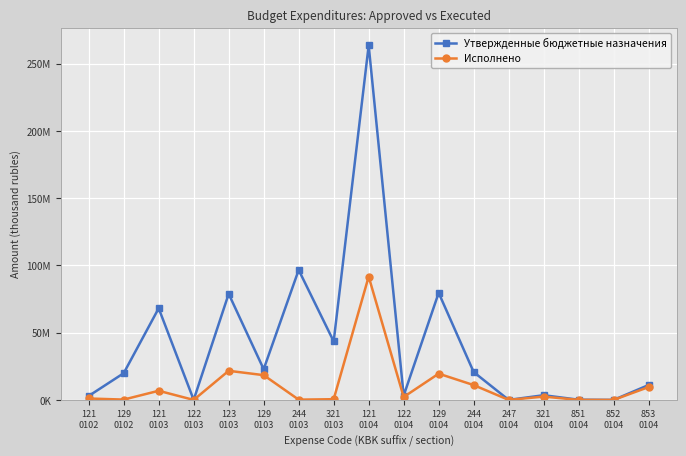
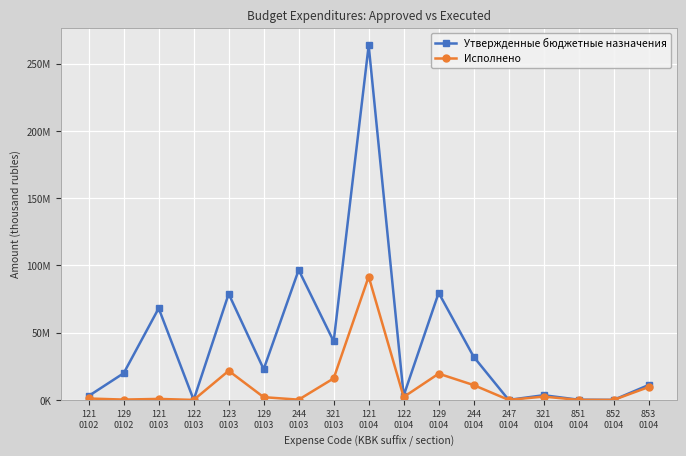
  {
    "Утвержденные бюджетные назначения": {
      "121 0102": 3000000,
      "129 0102": 20000000,
      "121 0103": 68000000,
      "123 0103": 79000000,
      "129 0103": 23000000,
      "244 0103": 97000000,
      "321 0103": 44000000,
      "121 0104": 264000000,
      "129 0104": 80000000,
-     "244 0104": 21000000
+     "244 0104": 32000000
    },
    "Исполнено": {
      "121 0102": 1000000,
      "129 0102": 0,
-     "121 0103": 7000000,
+     "121 0103": 1000000,
      "123 0103": 22000000,
-     "129 0103": 18000000,
+     "129 0103": 2000000,
      "244 0103": 0,
-     "321 0103": 1000000,
+     "321 0103": 16000000,
      "121 0104": 92000000,
      "129 0104": 20000000,
      "244 0104": 11000000
    }
  }
